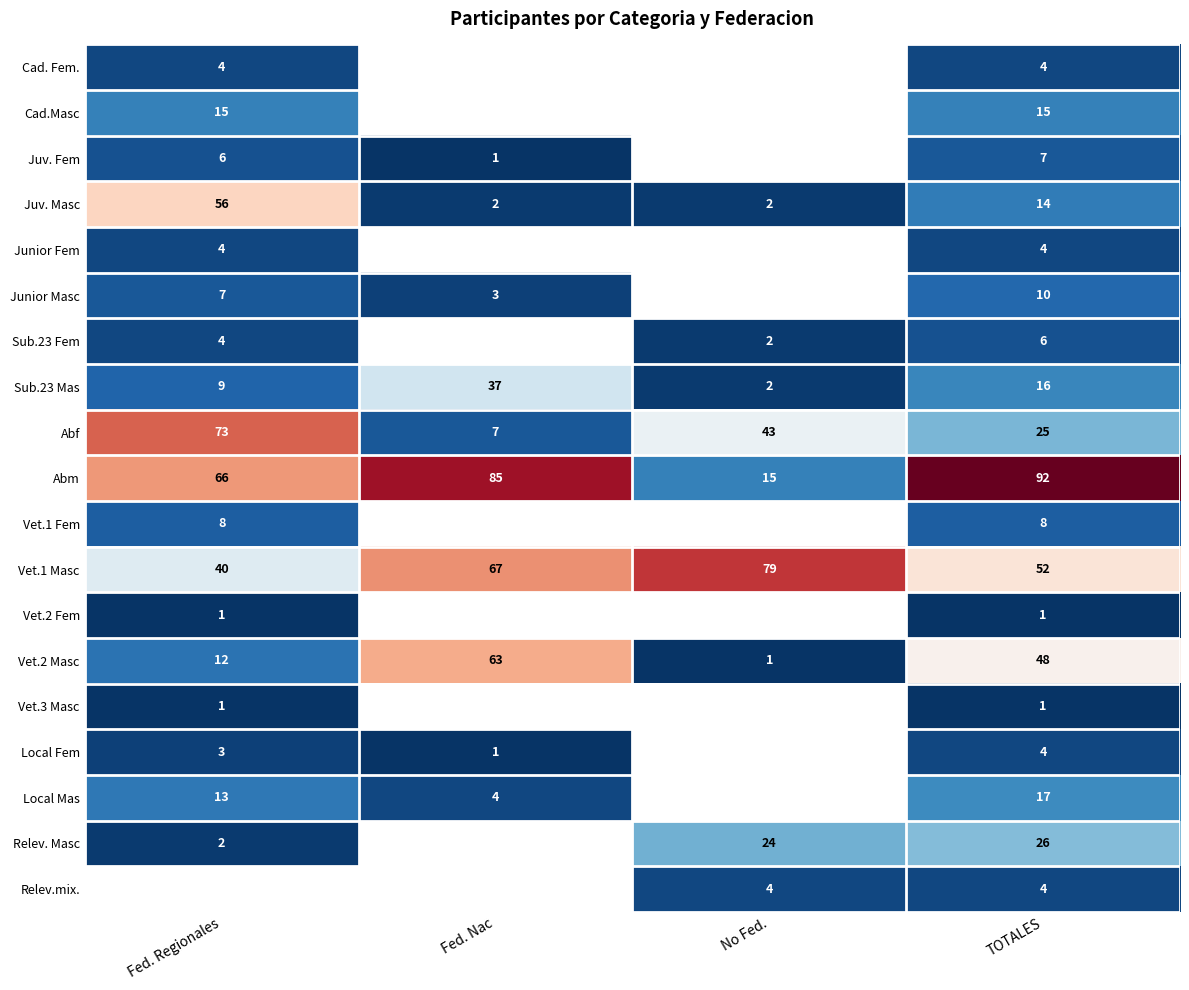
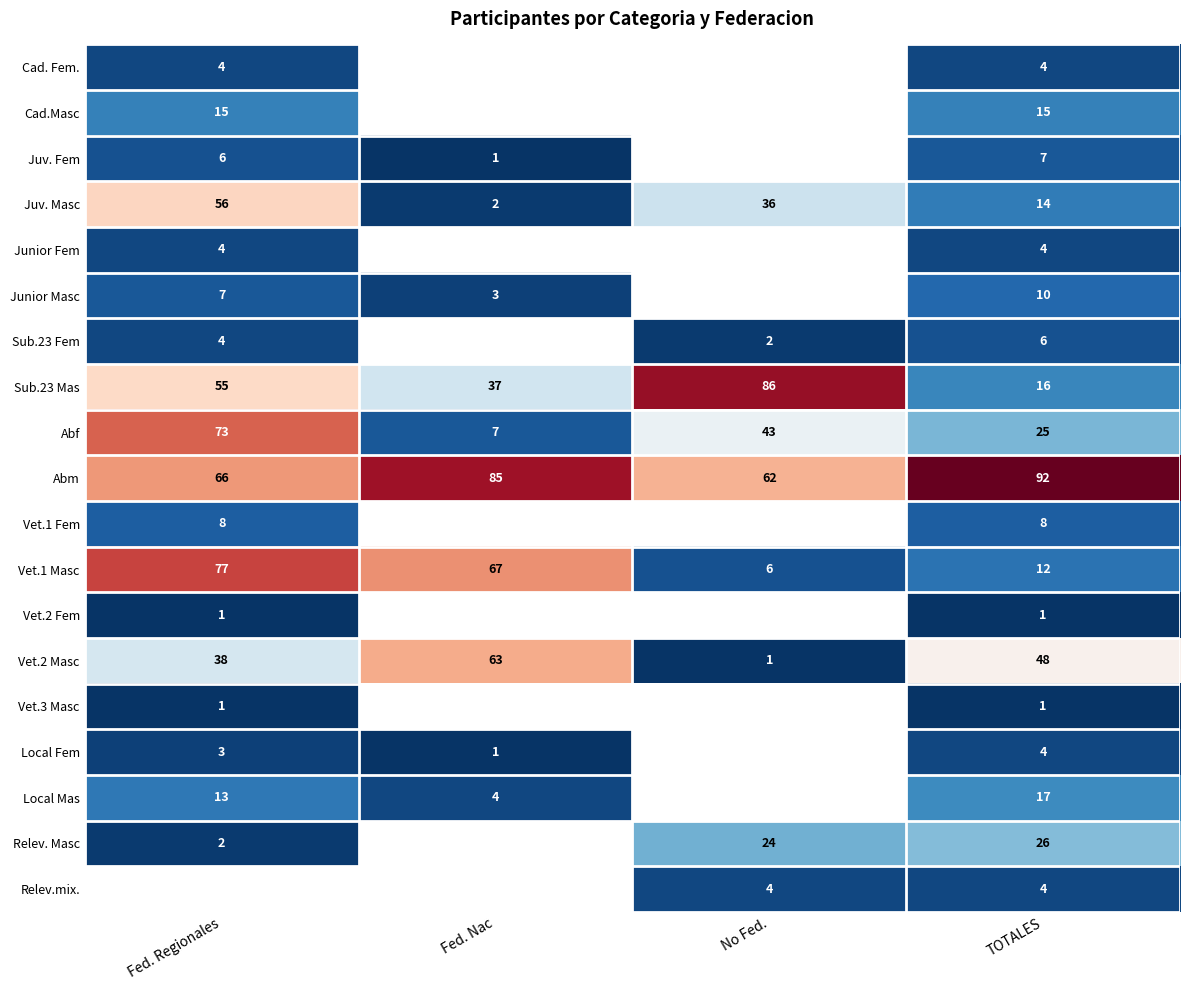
  {
    "Cad. Fem.": {
      "Fed. Regionales": 4,
      "TOTALES": 4
    },
    "Cad.Masc": {
      "Fed. Regionales": 15,
      "TOTALES": 15
    },
    "Juv. Fem": {
      "Fed. Regionales": 6,
      "Fed. Nac": 1,
      "TOTALES": 7
    },
    "Juv. Masc": {
      "Fed. Regionales": 56,
      "Fed. Nac": 2,
-     "No Fed.": 2,
+     "No Fed.": 36,
      "TOTALES": 14
    },
    "Junior Fem": {
      "Fed. Regionales": 4,
      "TOTALES": 4
    },
    "Junior Masc": {
      "Fed. Regionales": 7,
      "Fed. Nac": 3,
      "TOTALES": 10
    },
    "Sub.23 Fem": {
      "Fed. Regionales": 4,
      "No Fed.": 2,
      "TOTALES": 6
    },
    "Sub.23 Mas": {
-     "Fed. Regionales": 9,
+     "Fed. Regionales": 55,
      "Fed. Nac": 37,
-     "No Fed.": 2,
+     "No Fed.": 86,
      "TOTALES": 16
    },
    "Abf": {
      "Fed. Regionales": 73,
      "Fed. Nac": 7,
      "No Fed.": 43,
      "TOTALES": 25
    },
    "Abm": {
      "Fed. Regionales": 66,
      "Fed. Nac": 85,
-     "No Fed.": 15,
+     "No Fed.": 62,
      "TOTALES": 92
    },
    "Vet.1 Fem": {
      "Fed. Regionales": 8,
      "TOTALES": 8
    },
    "Vet.1 Masc": {
-     "Fed. Regionales": 40,
+     "Fed. Regionales": 77,
      "Fed. Nac": 67,
-     "No Fed.": 79,
-     "TOTALES": 52
+     "No Fed.": 6,
+     "TOTALES": 12
    },
    "Vet.2 Fem": {
      "Fed. Regionales": 1,
      "TOTALES": 1
    },
    "Vet.2 Masc": {
-     "Fed. Regionales": 12,
+     "Fed. Regionales": 38,
      "Fed. Nac": 63,
      "No Fed.": 1,
      "TOTALES": 48
    },
    "Vet.3 Masc": {
      "Fed. Regionales": 1,
      "TOTALES": 1
    },
    "Local Fem": {
      "Fed. Regionales": 3,
      "Fed. Nac": 1,
      "TOTALES": 4
    },
    "Local Mas": {
      "Fed. Regionales": 13,
      "Fed. Nac": 4,
      "TOTALES": 17
    },
    "Relev. Masc": {
      "Fed. Regionales": 2,
      "No Fed.": 24,
      "TOTALES": 26
    },
    "Relev.mix.": {
      "No Fed.": 4,
      "TOTALES": 4
    }
  }
